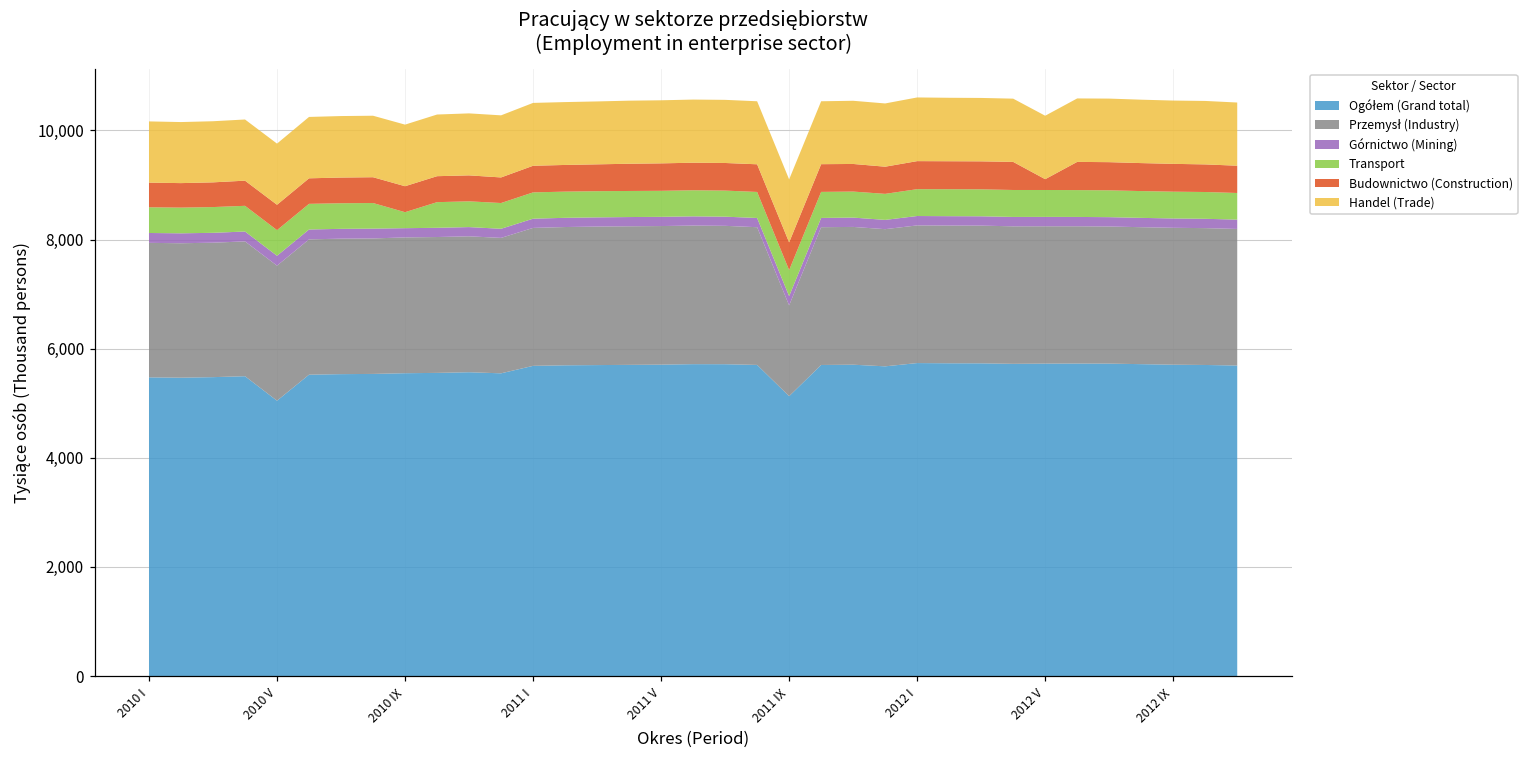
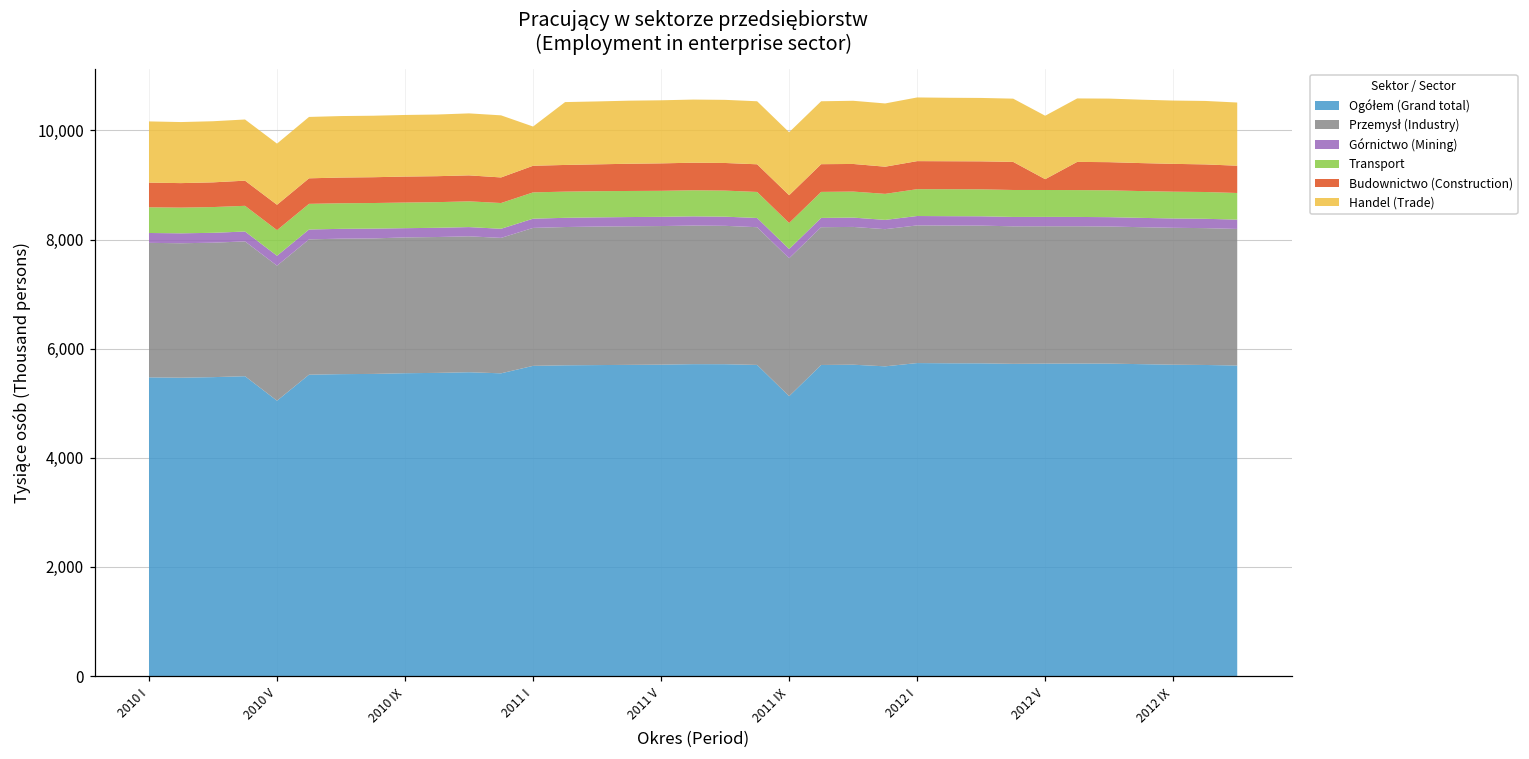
  {
    "Ogółem (Grand total)": {
      "2010 I": "5,500",
      "2010 V": "5,000",
      "2010 IX": "5,600",
      "2011 I": "5,700",
      "2011 V": "5,700",
      "2011 IX": "5,100",
      "2012 I": "5,700",
      "2012 V": "5,700",
      "2012 IX": "5,700"
    },
    "Przemysł (Industry)": {
      "2010 I": "2,500",
      "2010 V": "2,500",
      "2010 IX": "2,500",
      "2011 I": "2,500",
      "2011 V": "2,500",
-     "2011 IX": "1,700",
+     "2011 IX": "2,500",
      "2012 I": "2,500",
      "2012 V": "2,500",
      "2012 IX": "2,500"
    },
    "Górnictwo (Mining)": {
      "2010 I": "200",
      "2010 V": "200",
      "2010 IX": "200",
      "2011 I": "200",
      "2011 V": "200",
      "2011 IX": "200",
      "2012 I": "200",
      "2012 V": "200",
      "2012 IX": "200"
    },
    "Transport": {
      "2010 I": "500",
      "2010 V": "500",
-     "2010 IX": "300",
+     "2010 IX": "500",
      "2011 I": "500",
      "2011 V": "500",
      "2011 IX": "500",
      "2012 I": "500",
      "2012 V": "500",
      "2012 IX": "500"
    },
    "Budownictwo (Construction)": {
      "2010 I": "500",
      "2010 V": "500",
      "2010 IX": "500",
      "2011 I": "500",
      "2011 V": "500",
      "2011 IX": "500",
      "2012 I": "500",
      "2012 V": "200",
      "2012 IX": "500"
    },
    "Handel (Trade)": {
      "2010 I": "1,100",
      "2010 V": "1,100",
      "2010 IX": "1,100",
-     "2011 I": "1,200",
+     "2011 I": "700",
      "2011 V": "1,200",
      "2011 IX": "1,200",
      "2012 I": "1,200",
      "2012 V": "1,200",
      "2012 IX": "1,200"
    }
  }
